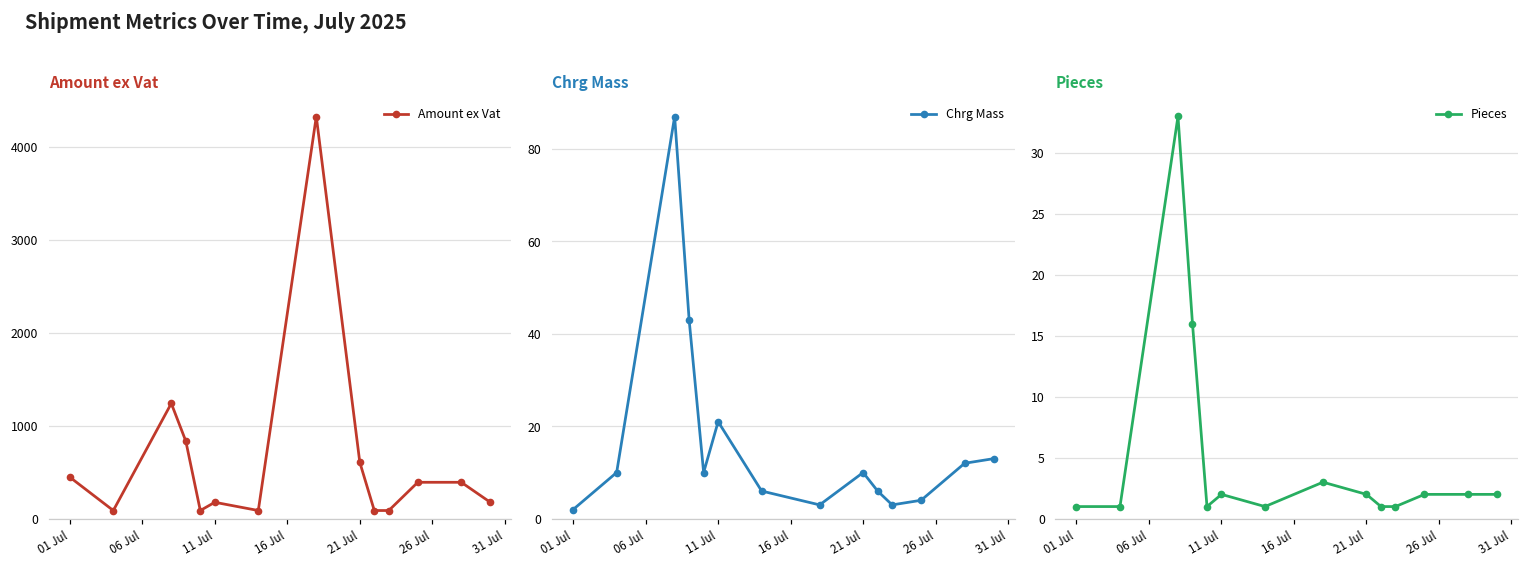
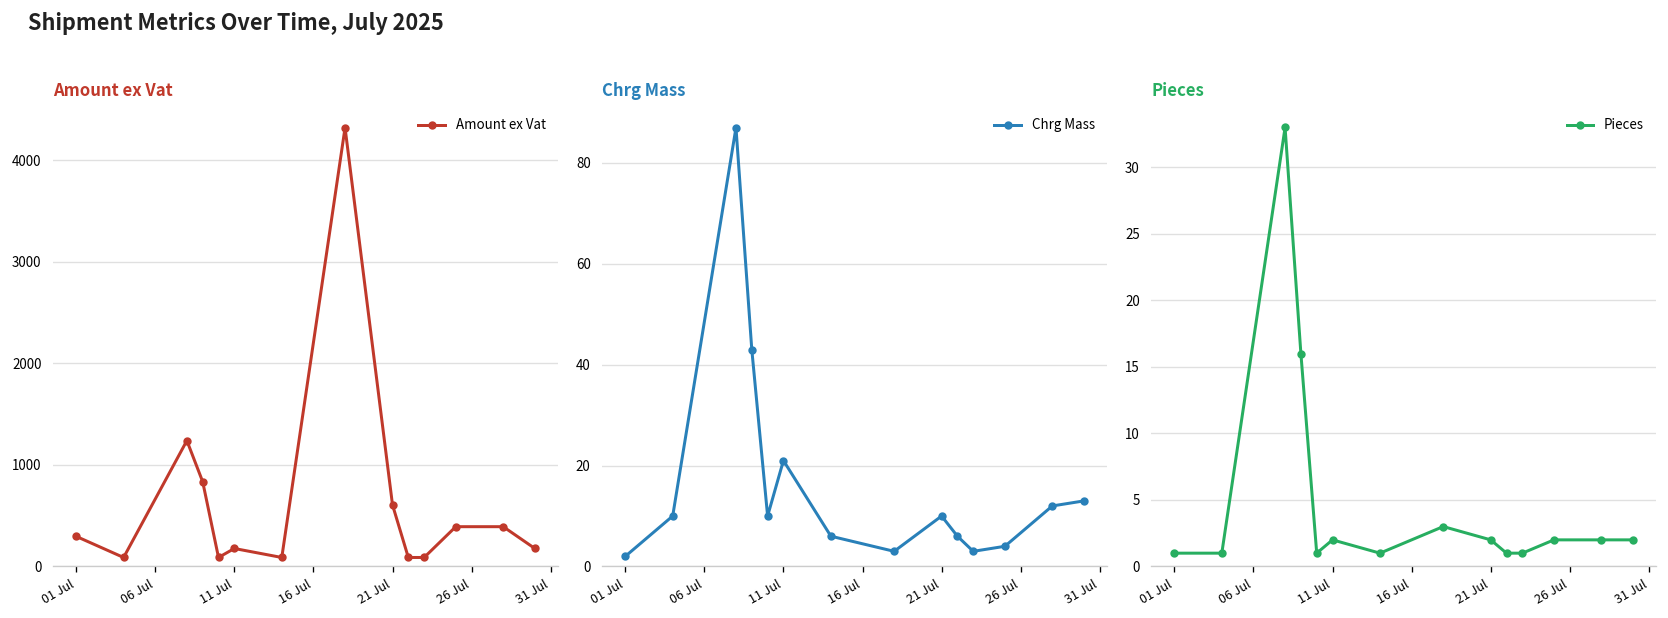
  {
    "Amount ex Vat": {
-     "01 Jul": 400,
+     "01 Jul": 300,
      "11 Jul": 200,
      "21 Jul": 600
    },
    "Chrg Mass": {
      "01 Jul": 2,
      "11 Jul": 21,
      "21 Jul": 10
    },
    "Pieces": {
      "01 Jul": 1.0,
      "11 Jul": 2.0,
      "21 Jul": 2.0
    }
  }
